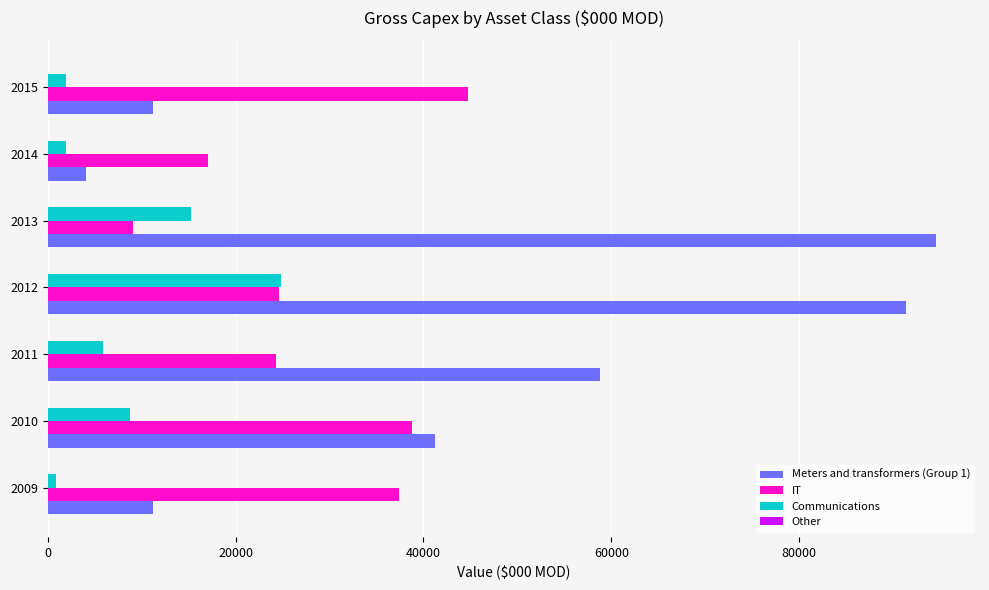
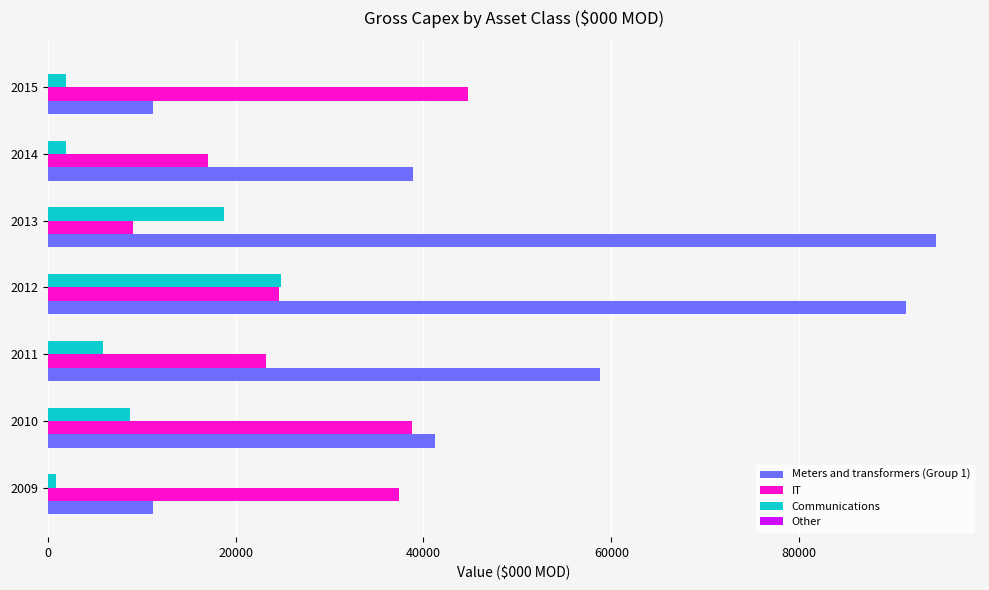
  {
    "Meters and transformers (Group 1)": {
      "2015": 11000,
-     "2014": 4000,
+     "2014": 39000,
      "2013": 95000,
      "2012": 91000,
      "2011": 59000,
      "2010": 41000,
      "2009": 11000
    },
    "IT": {
      "2015": 45000,
      "2014": 17000,
      "2013": 9000,
      "2012": 25000,
-     "2011": 24000,
+     "2011": 23000,
      "2010": 39000,
      "2009": 37000
    },
    "Communications": {
      "2015": 2000,
      "2014": 2000,
-     "2013": 15000,
+     "2013": 19000,
      "2012": 25000,
      "2011": 6000,
      "2010": 9000,
      "2009": 1000
    },
    "Other": {
      "2015": 0,
      "2014": 0,
      "2013": 0,
      "2012": 0,
      "2011": 0,
      "2010": 0,
      "2009": 0
    }
  }
